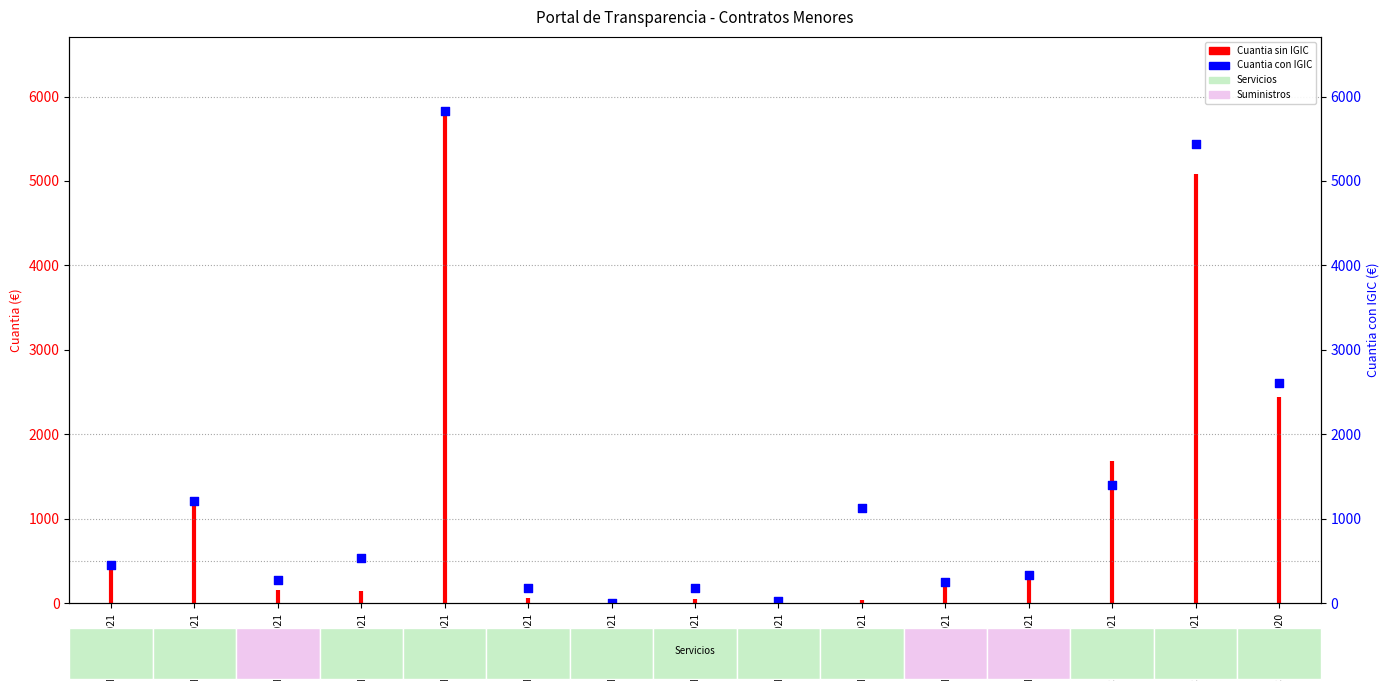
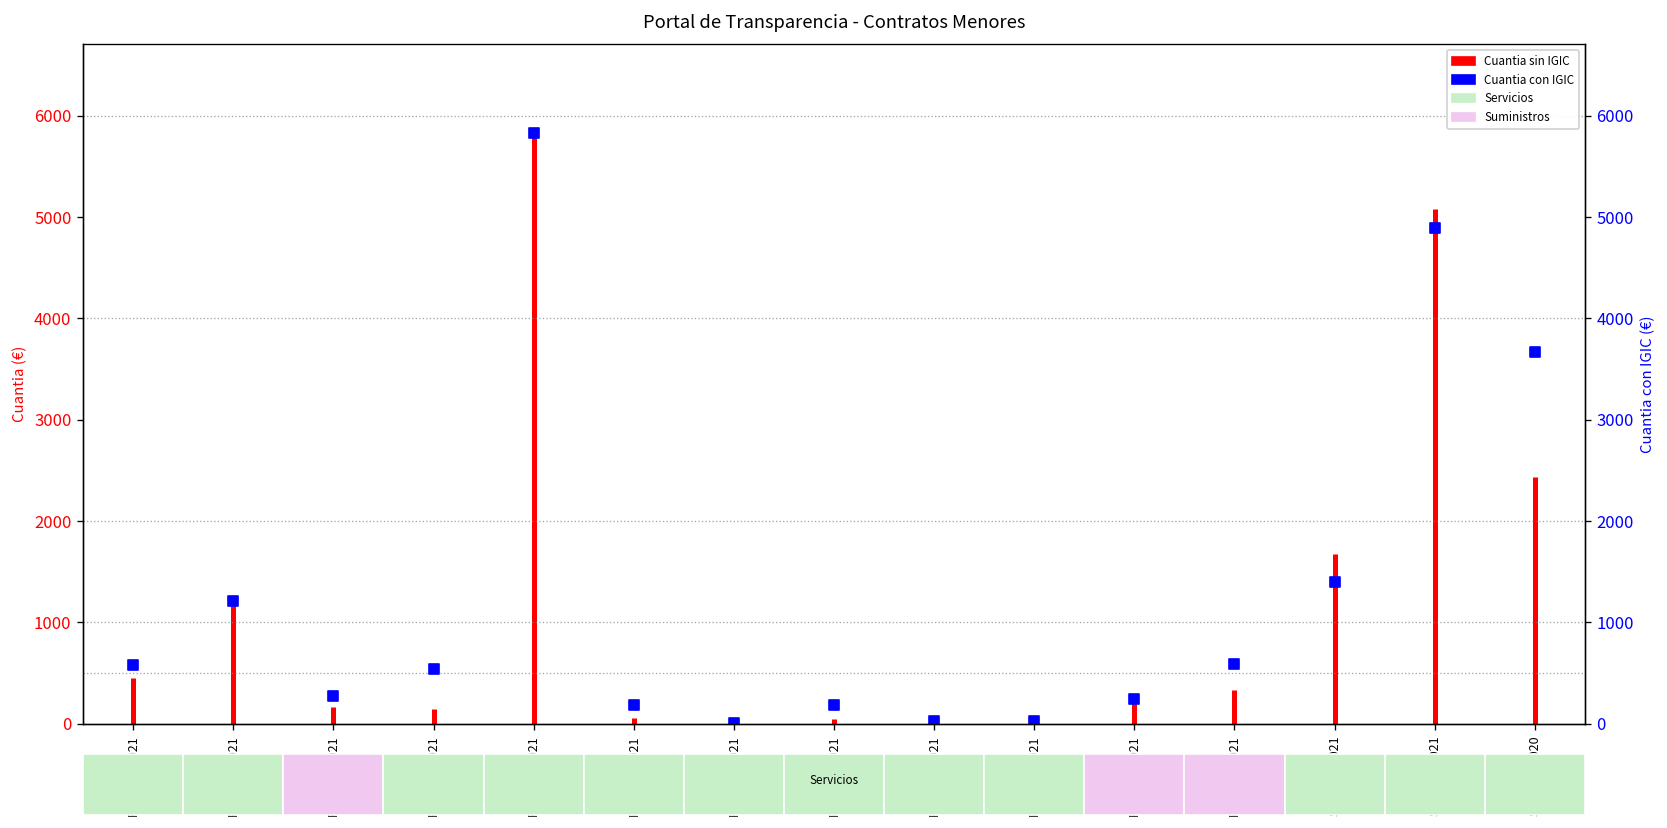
  {
-   "FD-0003/2021": 500,
-   "FD-0497/2021": 1100,
-   "FD-2386/2021": 300,
-   "SC-0360/2021": 5400,
-   "SC-1066/2020": 2600
+   "FD-0003/2021": 600,
+   "FD-0497/2021": 0,
+   "FD-2386/2021": 600,
+   "SC-0360/2021": 4900,
+   "SC-1066/2020": 3700
  }
